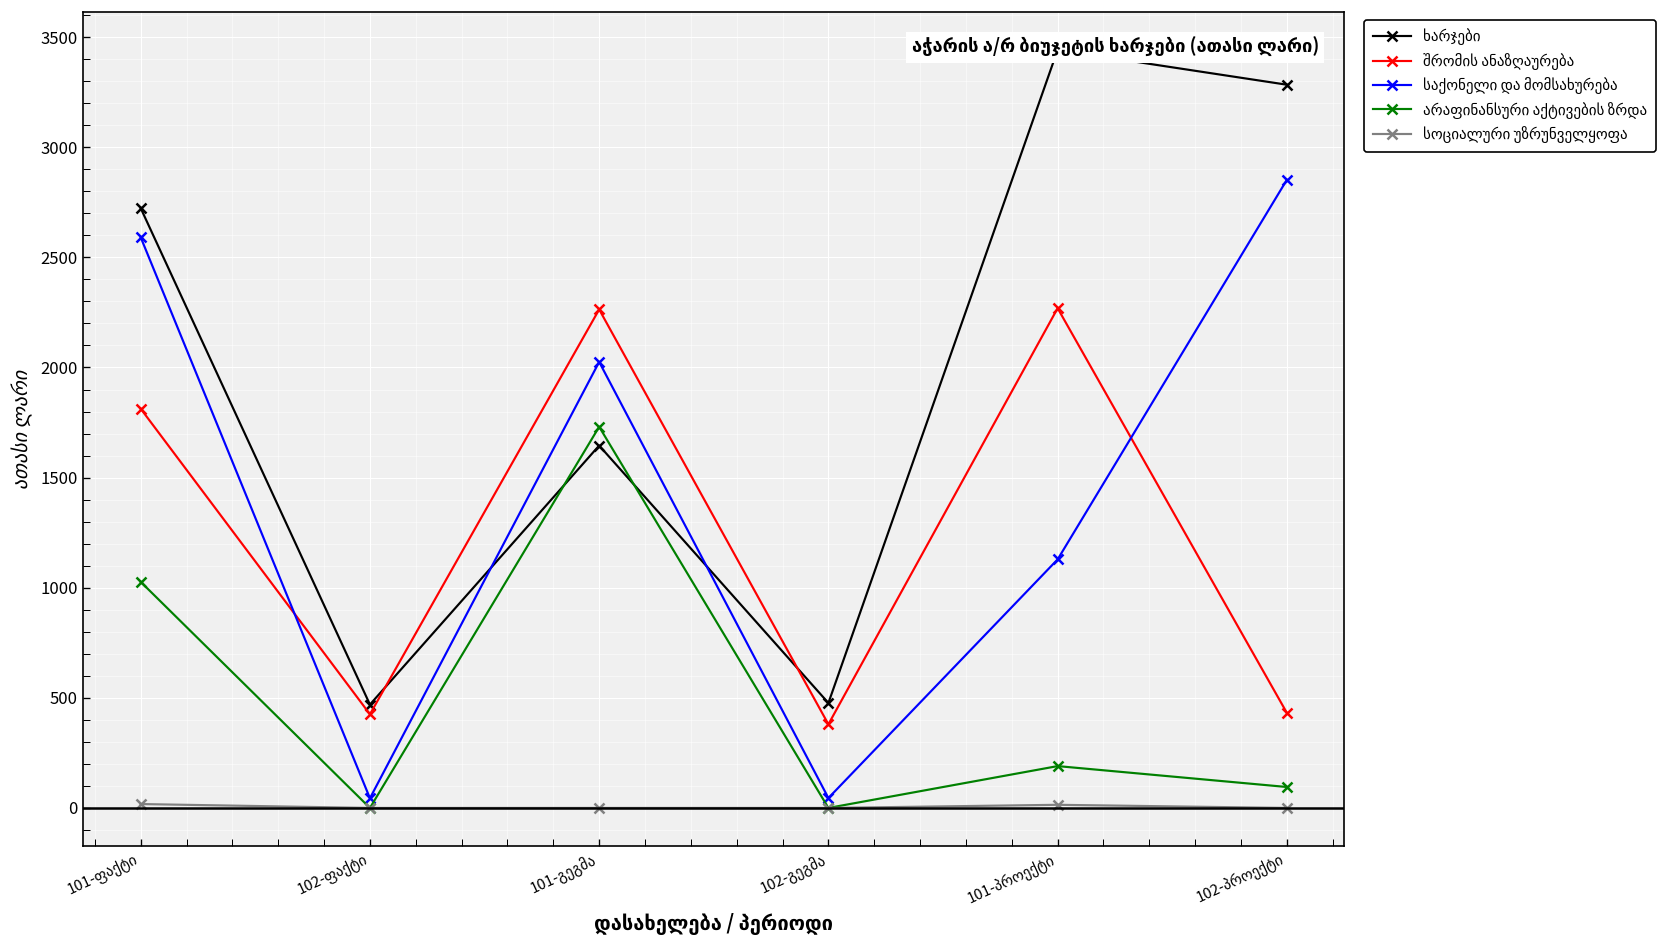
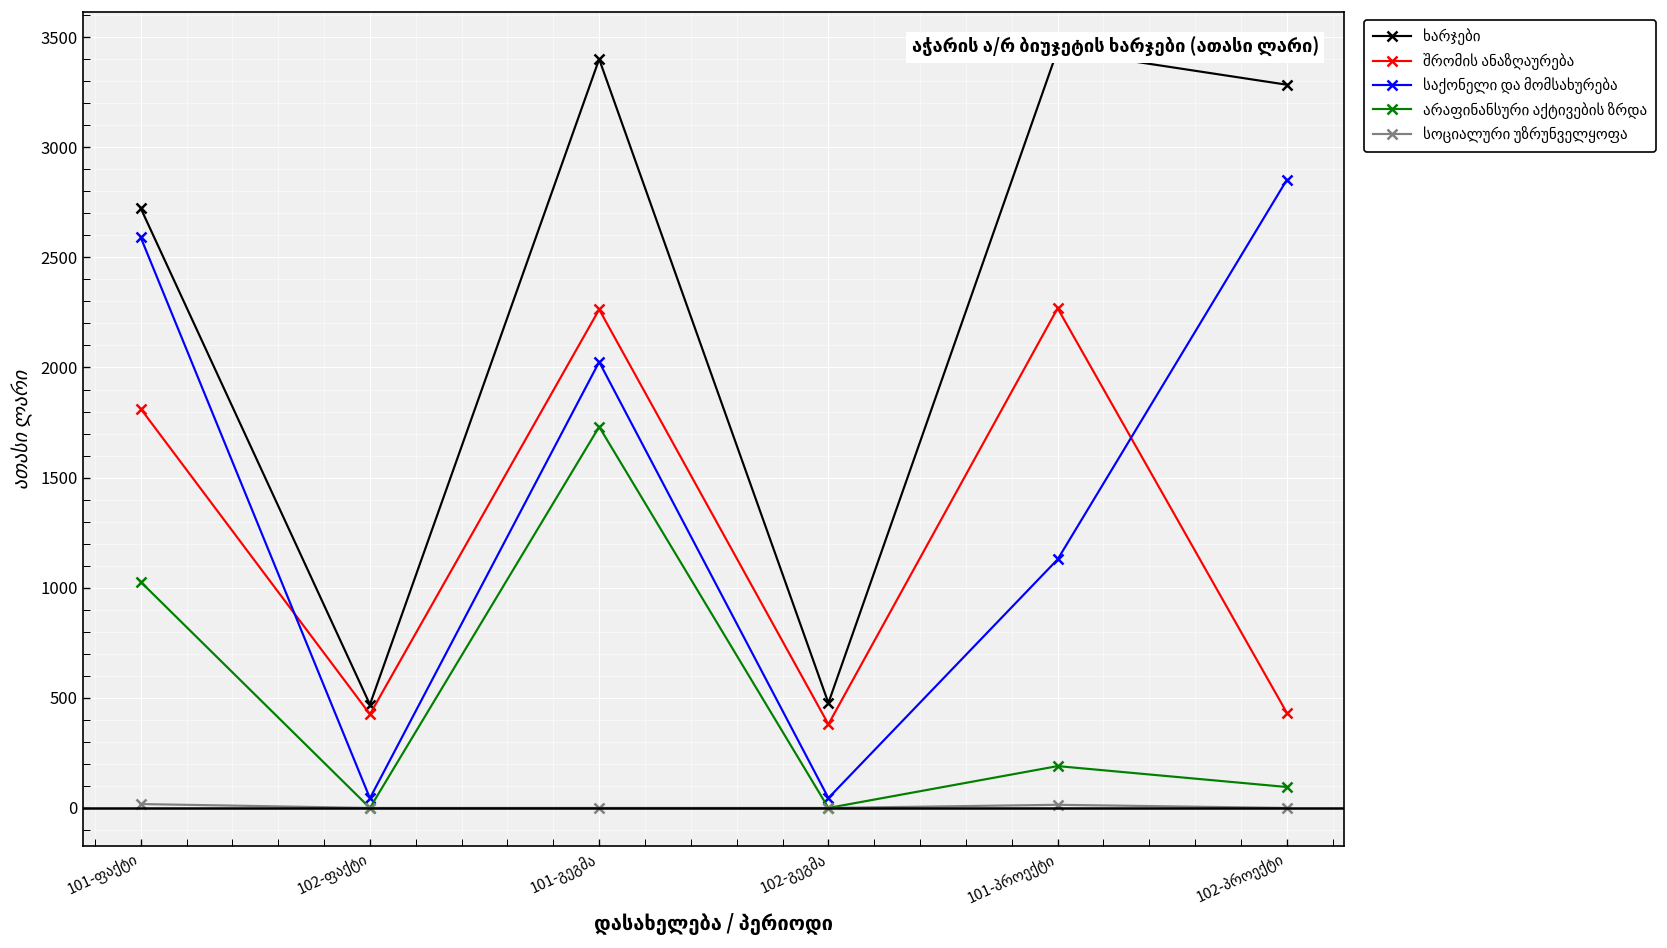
  {
    "ხარჯები": {
      "101-ფაქტი": 2720,
      "102-ფაქტი": 470,
-     "101-გეგმა": 1650,
+     "101-გეგმა": 3400,
      "102-გეგმა": 480,
      "102-პროექტი": 3280
    },
    "შრომის ანაზღაურება": {
      "101-ფაქტი": 1810,
      "102-ფაქტი": 430,
      "101-გეგმა": 2260,
      "102-გეგმა": 380,
      "101-პროექტი": 2270,
      "102-პროექტი": 430
    },
    "საქონელი და მომსახურება": {
      "101-ფაქტი": 2590,
      "102-ფაქტი": 40,
      "101-გეგმა": 2030,
      "102-გეგმა": 50,
      "101-პროექტი": 1130,
      "102-პროექტი": 2850
    },
    "არაფინანსური აქტივების ზრდა": {
      "101-ფაქტი": 1030,
      "101-გეგმა": 1730,
      "101-პროექტი": 190,
      "102-პროექტი": 100
    },
    "სოციალური უზრუნველყოფა": {
      "101-ფაქტი": 20,
      "101-გეგმა": 0,
      "101-პროექტი": 10,
      "102-პროექტი": 0
    }
  }
